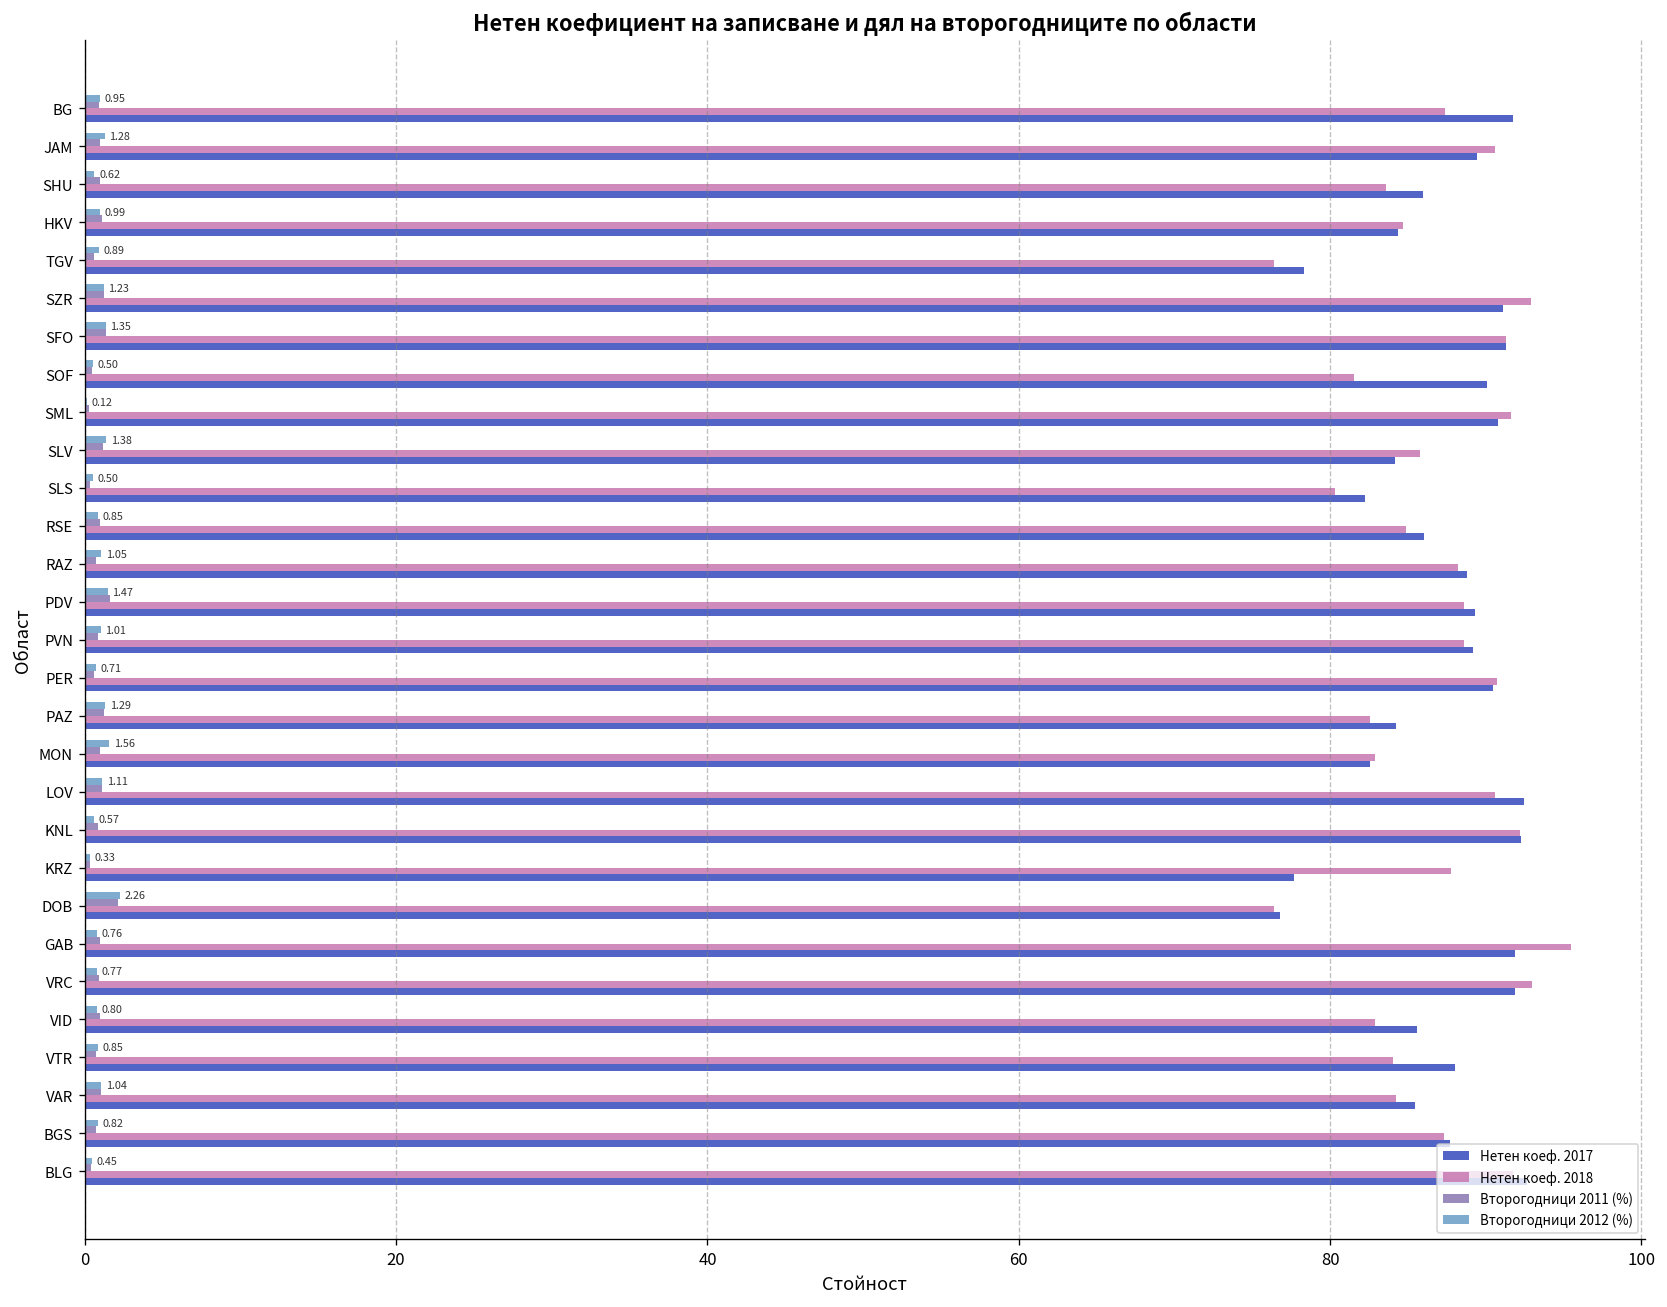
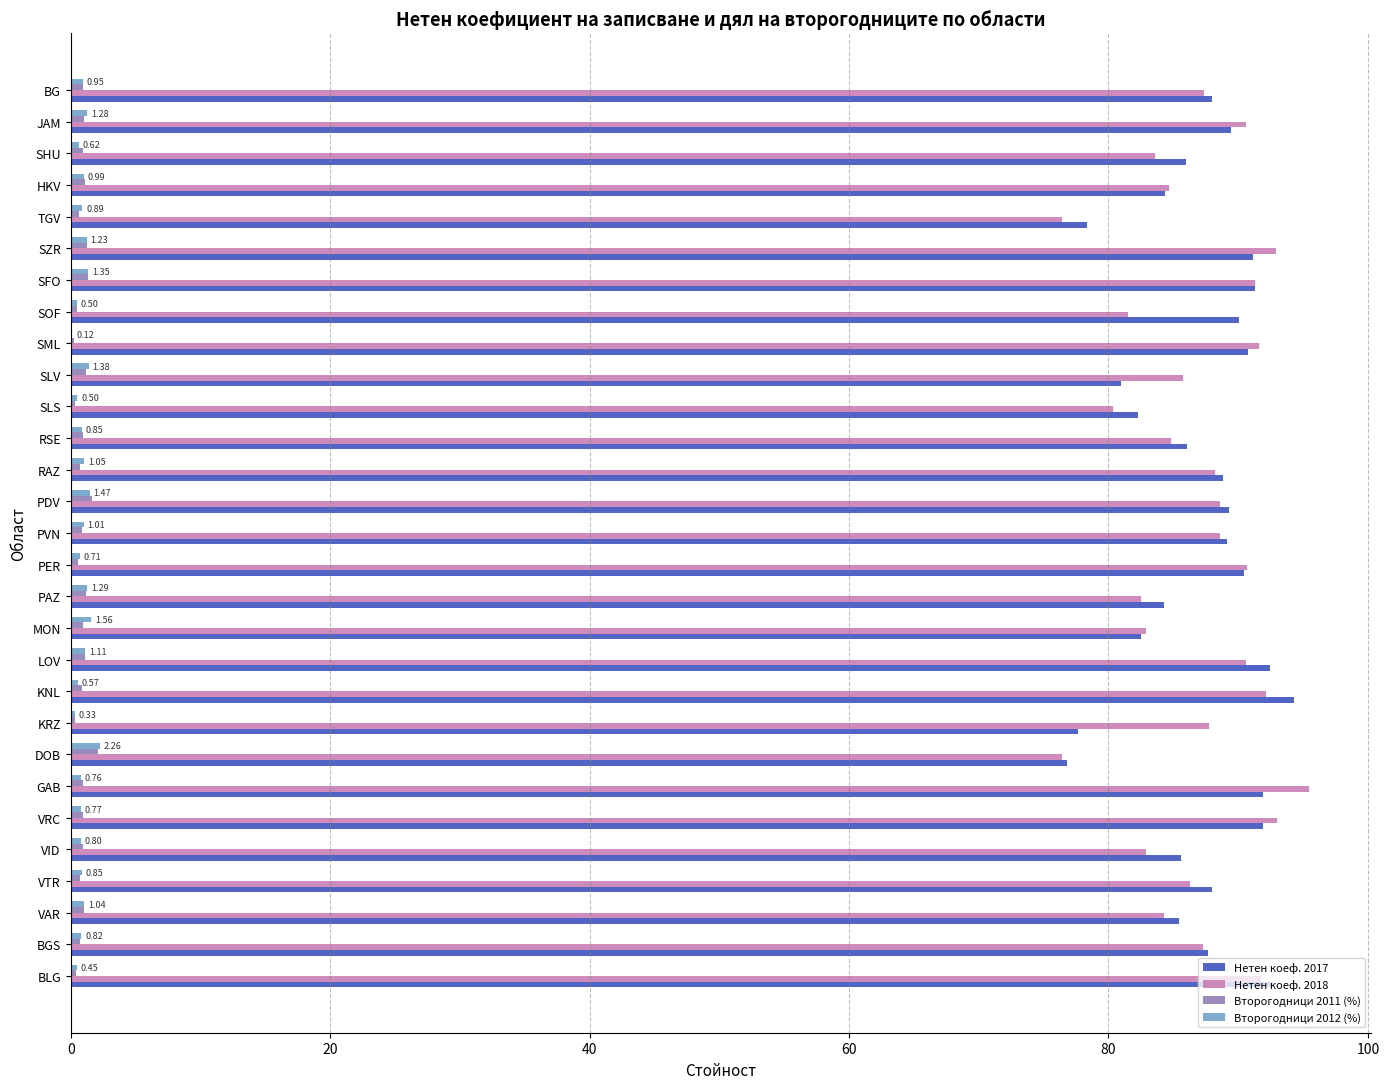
  {
    "Нетен коеф. 2017": {
-     "BG": 91.8,
+     "BG": 88.0,
      "JAM": 89.4,
      "SHU": 86.0,
      "HKV": 84.4,
      "TGV": 78.3,
      "SZR": 91.1,
      "SFO": 91.3,
      "SOF": 90.1,
      "SML": 90.8,
-     "SLV": 84.2,
+     "SLV": 81.0,
      "SLS": 82.3,
      "RSE": 86.0,
      "RAZ": 88.8,
      "PDV": 89.3,
      "PVN": 89.2,
      "PER": 90.5,
      "PAZ": 84.2,
      "MON": 82.5,
      "LOV": 92.4,
-     "KNL": 92.3,
+     "KNL": 94.3,
      "KRZ": 77.7,
      "DOB": 76.8,
      "GAB": 91.9,
      "VRC": 91.9,
      "VID": 85.6,
      "VTR": 88.0,
      "VAR": 85.5,
      "BGS": 87.7
    },
    "Нетен коеф. 2018": {
      "BG": 87.4,
      "JAM": 90.6,
      "SHU": 83.6,
      "HKV": 84.7,
      "TGV": 76.4,
      "SZR": 92.9,
      "SFO": 91.3,
      "SOF": 81.5,
      "SML": 91.6,
      "SLV": 85.7,
      "SLS": 80.3,
      "RSE": 84.9,
      "RAZ": 88.2,
      "PDV": 88.6,
      "PVN": 88.6,
      "PER": 90.7,
      "PAZ": 82.5,
      "MON": 82.9,
      "LOV": 90.6,
      "KNL": 92.2,
      "KRZ": 87.7,
      "DOB": 76.4,
      "GAB": 95.5,
      "VRC": 93.0,
      "VID": 82.9,
-     "VTR": 84.0,
+     "VTR": 86.3,
      "VAR": 84.2,
      "BGS": 87.3
    }
  }
